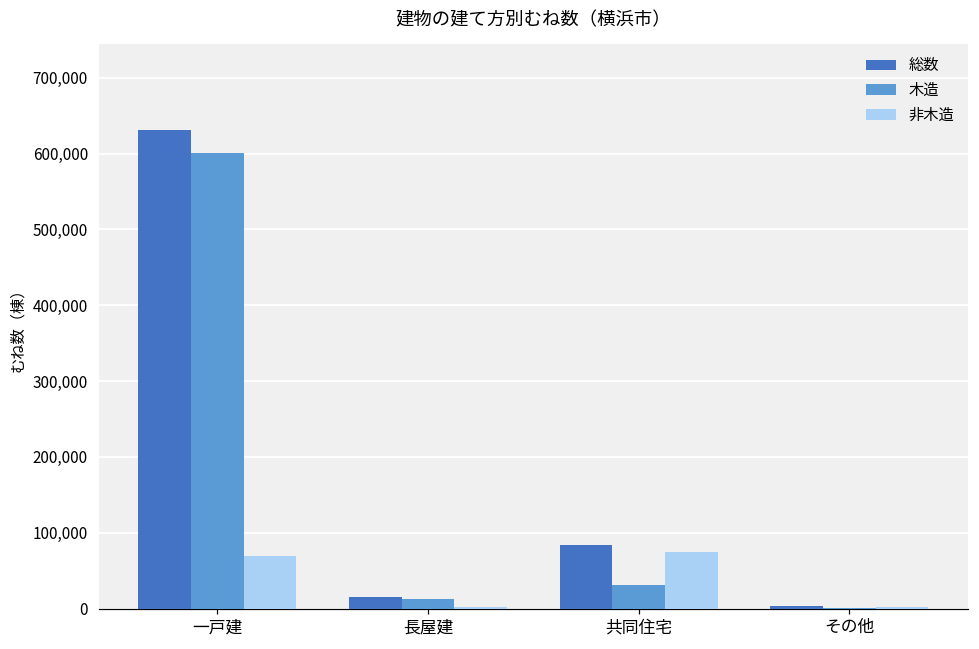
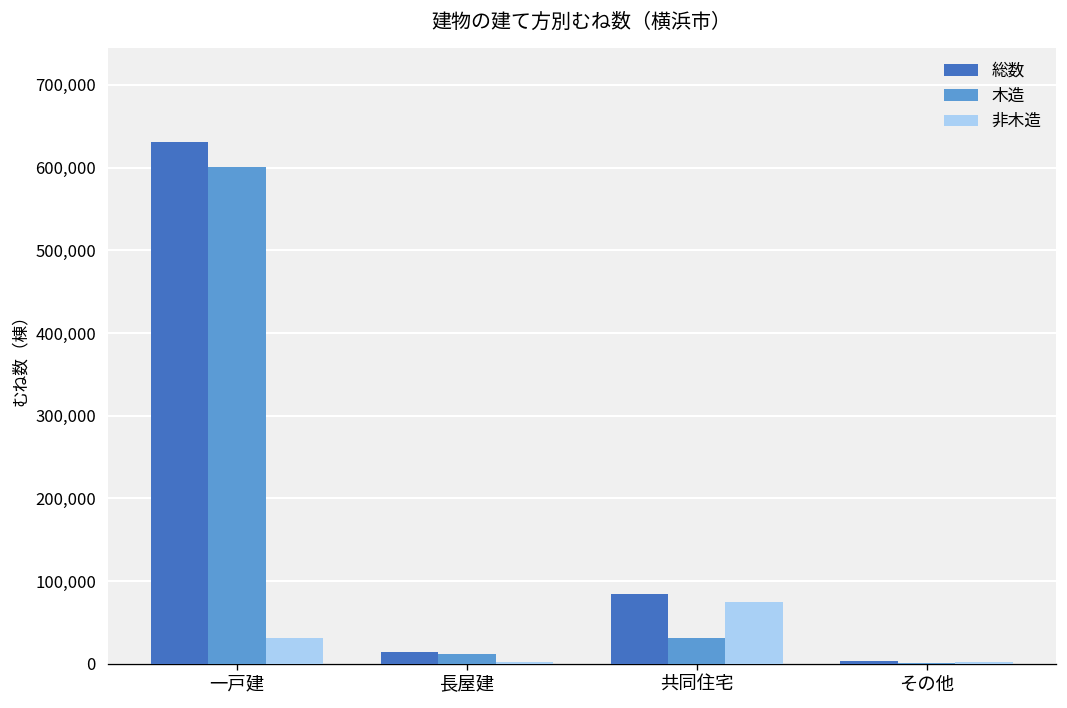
  {
    "非木造": {
-     "一戸建": "70,000",
+     "一戸建": "30,000",
      "共同住宅": "70,000"
    }
  }
